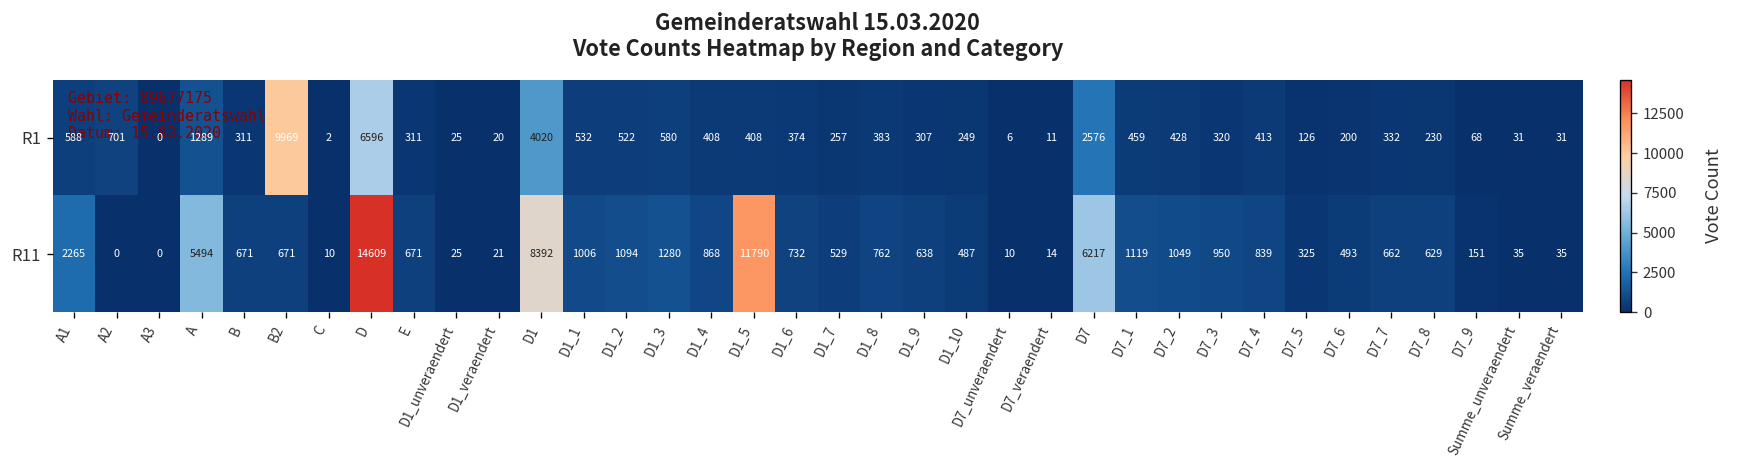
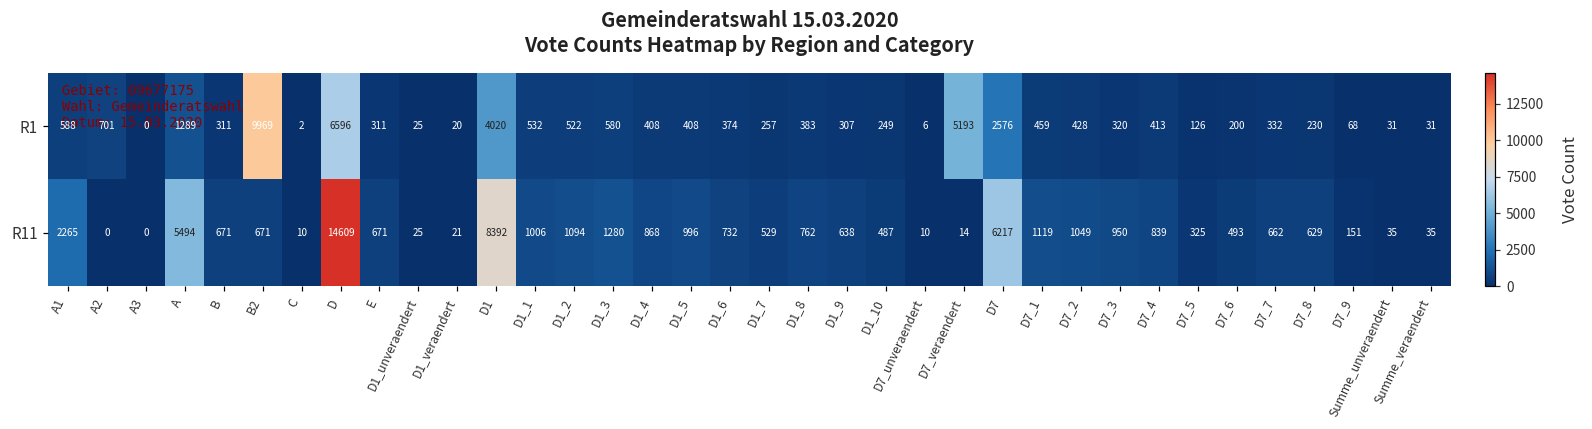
  {
    "R1": {
      "B2": 9969,
      "C": 2,
      "D": 6596,
      "E": 311,
      "D1_unveraendert": 25,
      "D1_veraendert": 20,
      "D1": 4020,
      "D1_1": 532,
      "D1_2": 522,
      "D1_3": 580,
      "D1_4": 408,
      "D1_5": 408,
      "D1_6": 374,
      "D1_7": 257,
      "D1_8": 383,
      "D1_9": 307,
      "D1_10": 249,
      "D7_unveraendert": 6,
-     "D7_veraendert": 11,
+     "D7_veraendert": 5193,
      "D7": 2576,
      "D7_1": 459,
      "D7_2": 428,
      "D7_3": 320,
      "D7_4": 413,
      "D7_5": 126,
      "D7_6": 200,
      "D7_7": 332,
      "D7_8": 230,
      "D7_9": 68,
      "Summe_unveraendert": 31,
      "Summe_veraendert": 31
    },
    "R11": {
      "A1": 2265,
      "A2": 0,
      "A3": 0,
      "A": 5494,
      "B": 671,
      "B2": 671,
      "C": 10,
      "D": 14609,
      "E": 671,
      "D1_unveraendert": 25,
      "D1_veraendert": 21,
      "D1": 8392,
      "D1_1": 1006,
      "D1_2": 1094,
      "D1_3": 1280,
      "D1_4": 868,
-     "D1_5": 11790,
+     "D1_5": 996,
      "D1_6": 732,
      "D1_7": 529,
      "D1_8": 762,
      "D1_9": 638,
      "D1_10": 487,
      "D7_unveraendert": 10,
      "D7_veraendert": 14,
      "D7": 6217,
      "D7_1": 1119,
      "D7_2": 1049,
      "D7_3": 950,
      "D7_4": 839,
      "D7_5": 325,
      "D7_6": 493,
      "D7_7": 662,
      "D7_8": 629,
      "D7_9": 151,
      "Summe_unveraendert": 35,
      "Summe_veraendert": 35
    }
  }
